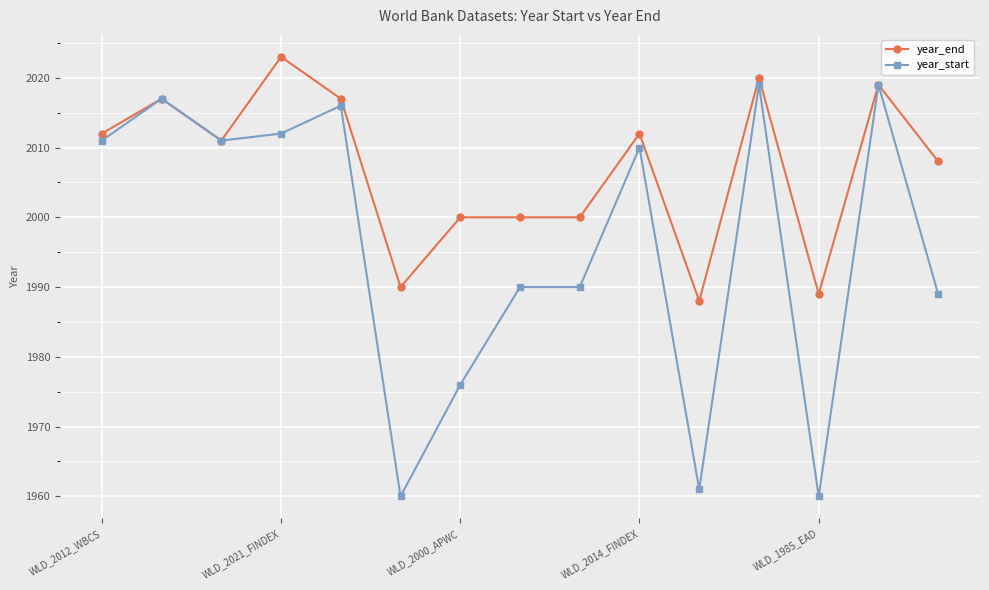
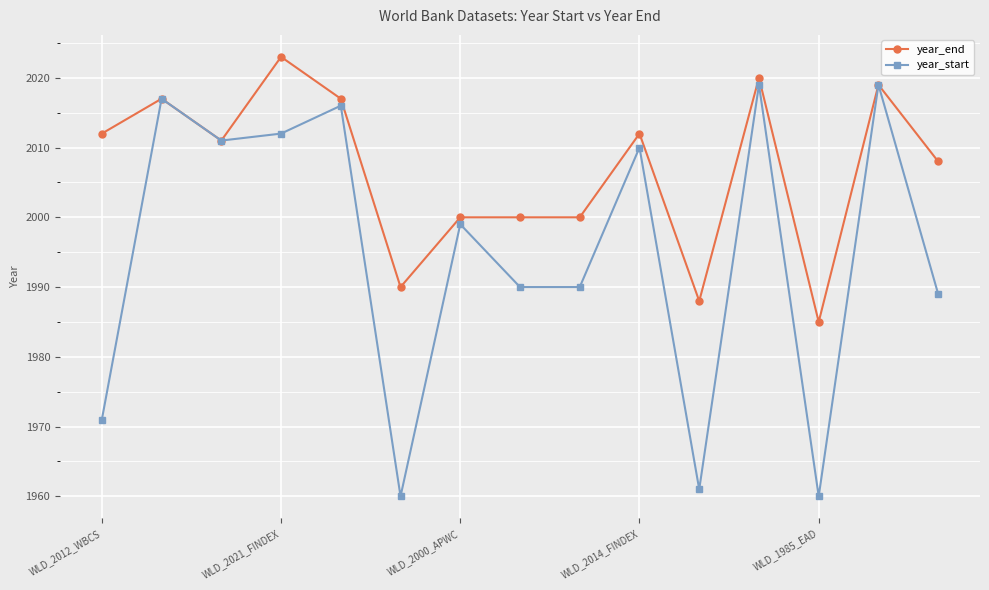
  {
    "year_end": {
      "WLD_2012_WBCS": 2012,
      "WLD_2021_FINDEX": 2023,
      "WLD_2000_APWC": 2000,
      "WLD_2014_FINDEX": 2012,
-     "WLD_1985_EAD": 1989
+     "WLD_1985_EAD": 1985
    },
    "year_start": {
-     "WLD_2012_WBCS": 2011,
+     "WLD_2012_WBCS": 1971,
      "WLD_2021_FINDEX": 2012,
-     "WLD_2000_APWC": 1976,
+     "WLD_2000_APWC": 1999,
      "WLD_2014_FINDEX": 2010,
      "WLD_1985_EAD": 1960
    }
  }
